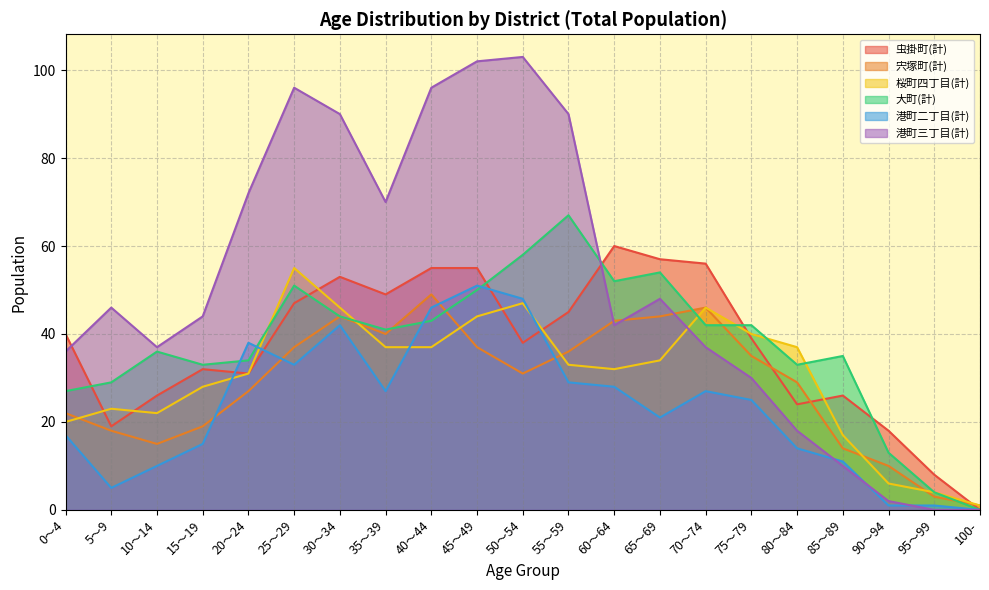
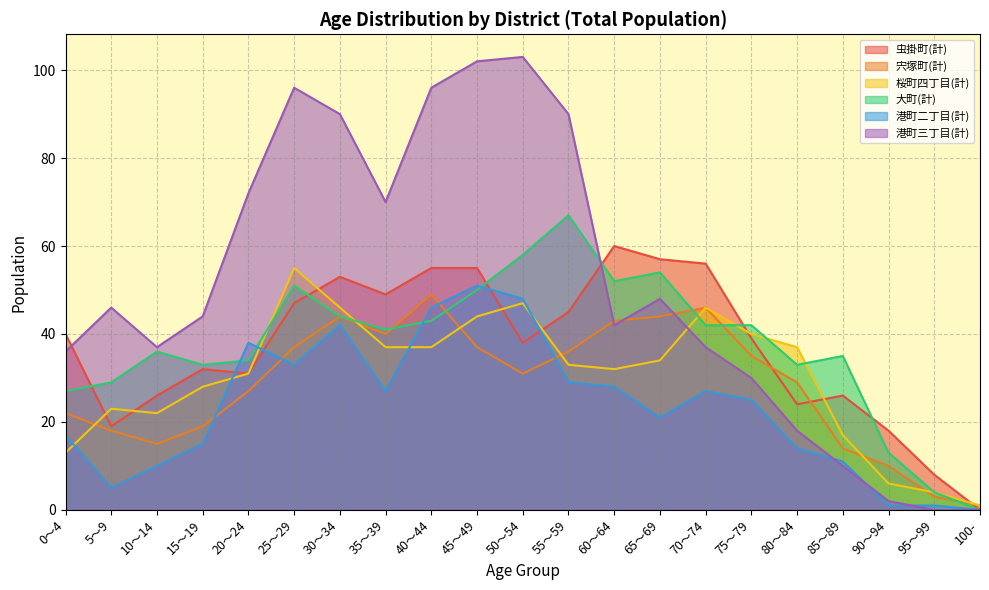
  {
    "桜町四丁目(計)": {
-     "0～4": 20,
+     "0～4": 13,
      "5～9": 23,
      "10～14": 22,
      "15～19": 28,
      "25～29": 55,
      "30～34": 46,
      "35～39": 37,
      "40～44": 37,
      "45～49": 44,
      "50～54": 47,
      "55～59": 33,
      "60～64": 32,
      "65～69": 34,
      "75～79": 40,
      "80～84": 37,
      "85～89": 17,
      "90～94": 6
    },
    "大町(計)": {
      "0～4": 27,
      "5～9": 29,
      "10～14": 36,
      "15～19": 33,
      "20～24": 34,
      "25～29": 51,
      "35～39": 41,
      "40～44": 43,
      "45～49": 50,
      "50～54": 58,
      "55～59": 67,
      "60～64": 52,
      "65～69": 54,
      "70～74": 42,
      "75～79": 42,
      "80～84": 33,
      "85～89": 35,
      "90～94": 13
    },
    "港町二丁目(計)": {
      "0～4": 17,
      "5～9": 5,
      "10～14": 10,
      "15～19": 15,
      "20～24": 38,
      "25～29": 33,
      "30～34": 42,
      "35～39": 27,
      "40～44": 46,
      "45～49": 51,
      "50～54": 48,
      "55～59": 29,
      "60～64": 28,
      "65～69": 21,
      "70～74": 27,
      "75～79": 25,
      "80～84": 14,
      "85～89": 11,
      "90～94": 1,
      "95～99": 1
    },
    "港町三丁目(計)": {
      "0～4": 36,
      "5～9": 46,
      "10～14": 37,
      "15～19": 44,
      "20～24": 72,
      "25～29": 96,
      "30～34": 90,
      "35～39": 70,
      "40～44": 96,
      "45～49": 102,
      "50～54": 103,
      "55～59": 90,
      "60～64": 42,
      "65～69": 48,
      "70～74": 37,
      "75～79": 30,
      "80～84": 18,
      "85～89": 10,
      "90～94": 2,
      "95～99": 0
    }
  }
